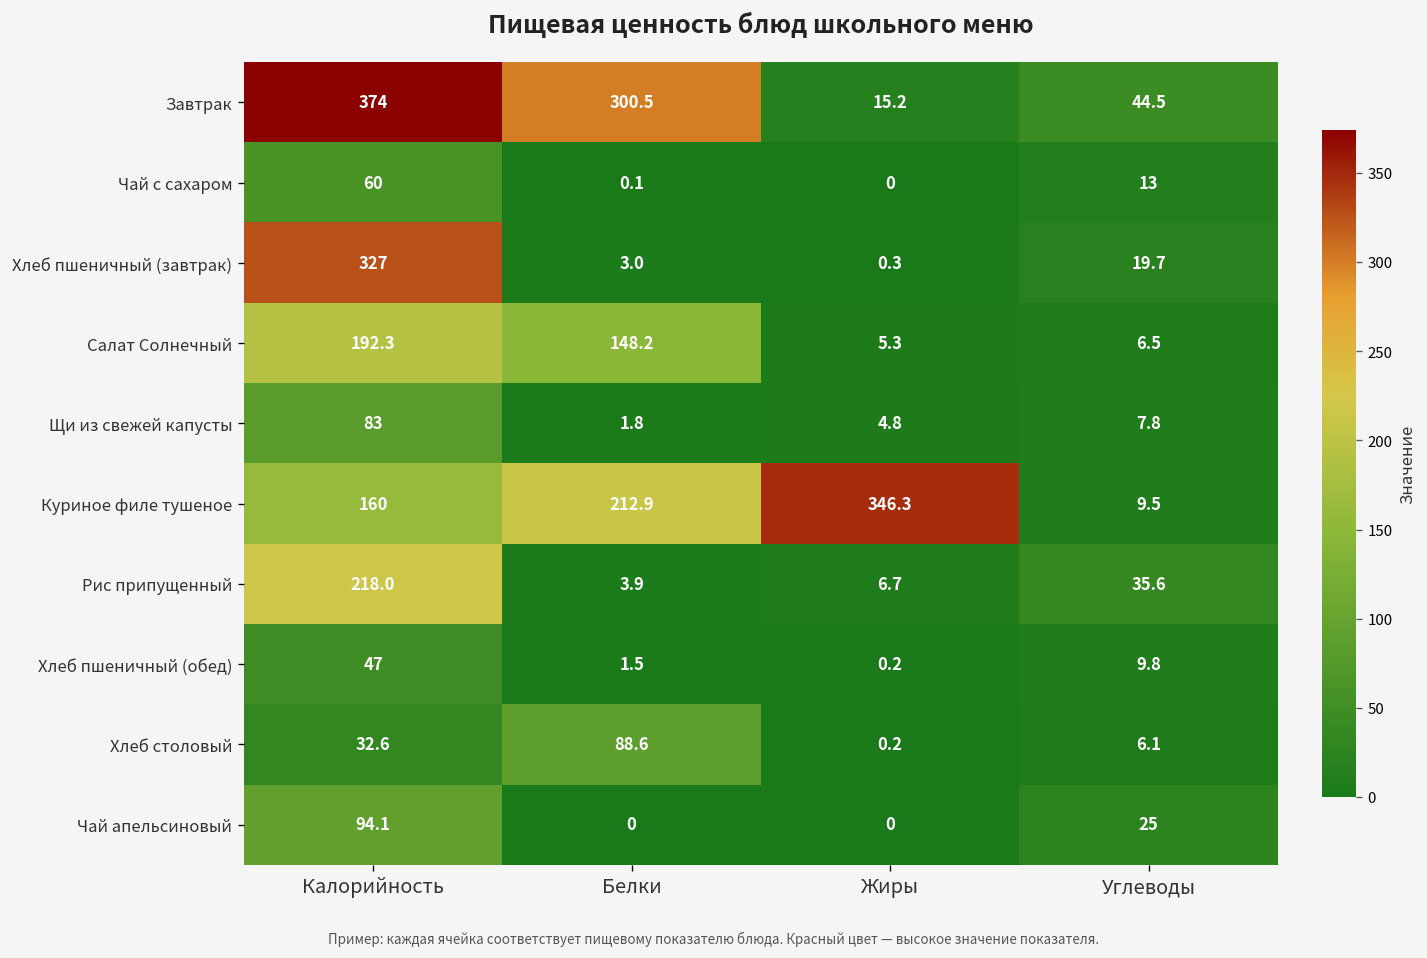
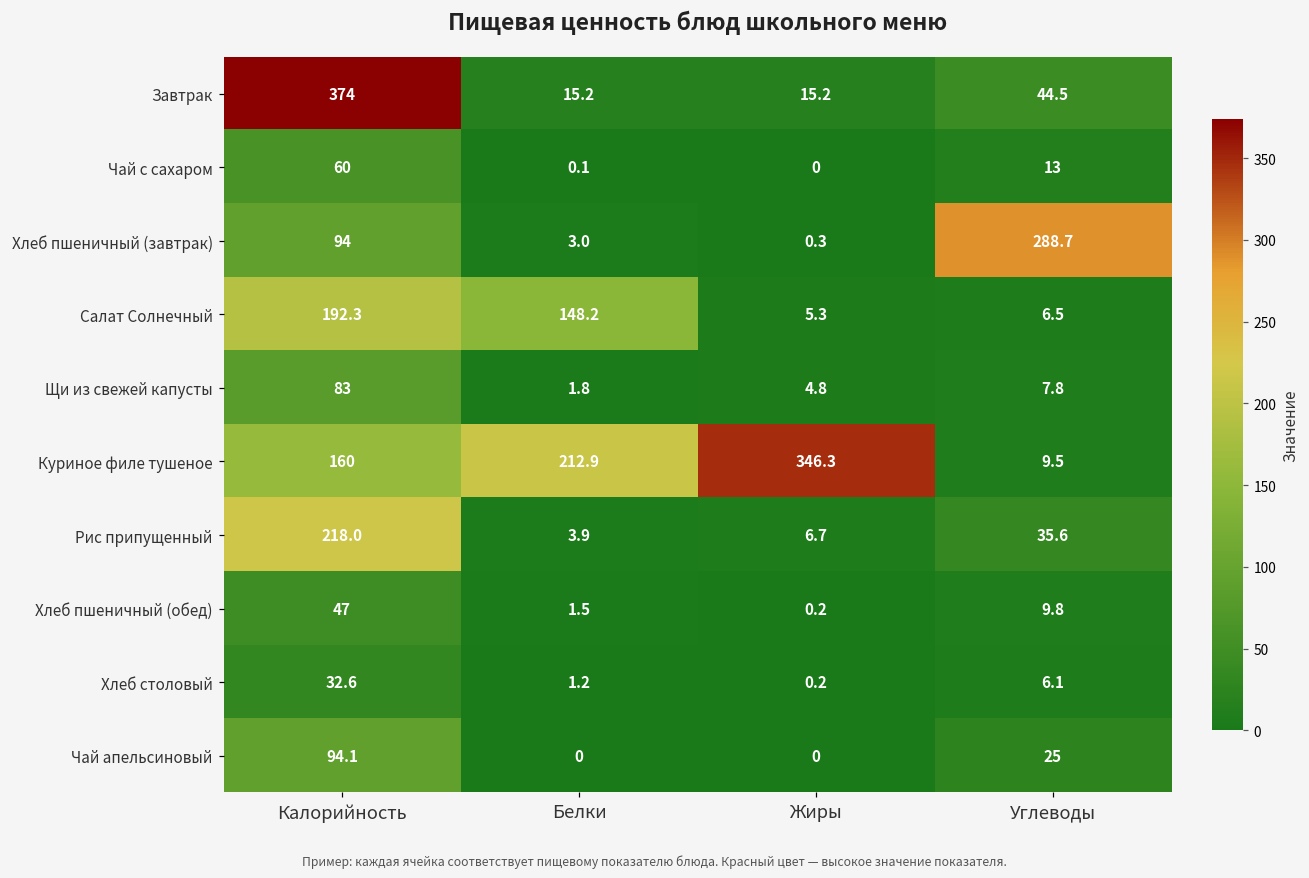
  {
    "Завтрак": {
      "Калорийность": 374,
-     "Белки": 300.5,
+     "Белки": 15.2,
      "Жиры": 15.2,
      "Углеводы": 44.5
    },
    "Чай с сахаром": {
      "Калорийность": 60,
      "Белки": 0.1,
      "Жиры": 0,
      "Углеводы": 13
    },
    "Хлеб пшеничный (завтрак)": {
-     "Калорийность": 327,
+     "Калорийность": 94,
      "Белки": 3.0,
      "Жиры": 0.3,
-     "Углеводы": 19.7
+     "Углеводы": 288.7
    },
    "Салат Солнечный": {
      "Калорийность": 192.3,
      "Белки": 148.2,
      "Жиры": 5.3,
      "Углеводы": 6.5
    },
    "Щи из свежей капусты": {
      "Калорийность": 83,
      "Белки": 1.8,
      "Жиры": 4.8,
      "Углеводы": 7.8
    },
    "Куриное филе тушеное": {
      "Калорийность": 160,
      "Белки": 212.9,
      "Жиры": 346.3,
      "Углеводы": 9.5
    },
    "Рис припущенный": {
      "Калорийность": 218.0,
      "Белки": 3.9,
      "Жиры": 6.7,
      "Углеводы": 35.6
    },
    "Хлеб пшеничный (обед)": {
      "Калорийность": 47,
      "Белки": 1.5,
      "Жиры": 0.2,
      "Углеводы": 9.8
    },
    "Хлеб столовый": {
      "Калорийность": 32.6,
-     "Белки": 88.6,
+     "Белки": 1.2,
      "Жиры": 0.2,
      "Углеводы": 6.1
    },
    "Чай апельсиновый": {
      "Калорийность": 94.1,
      "Белки": 0,
      "Жиры": 0,
      "Углеводы": 25
    }
  }
